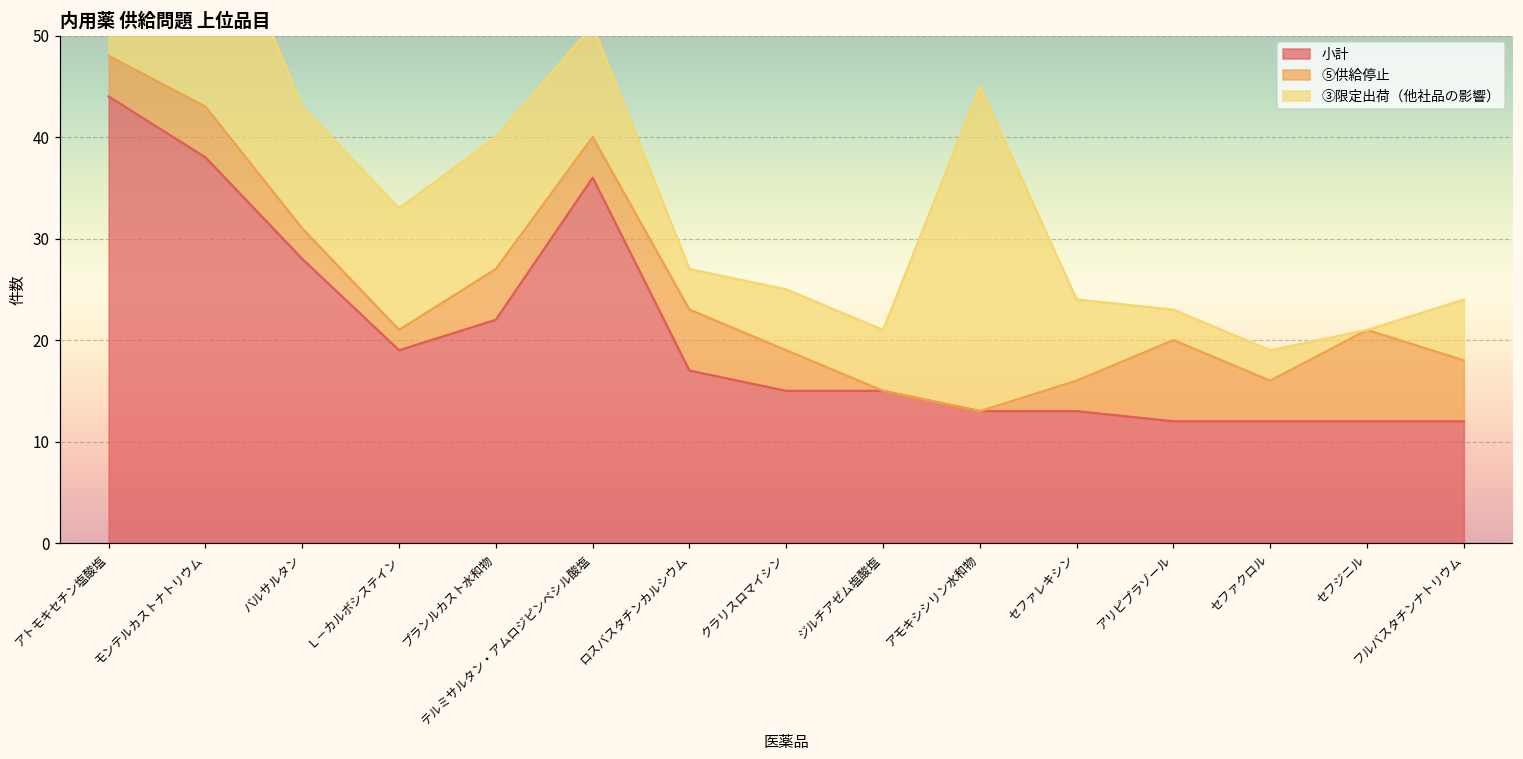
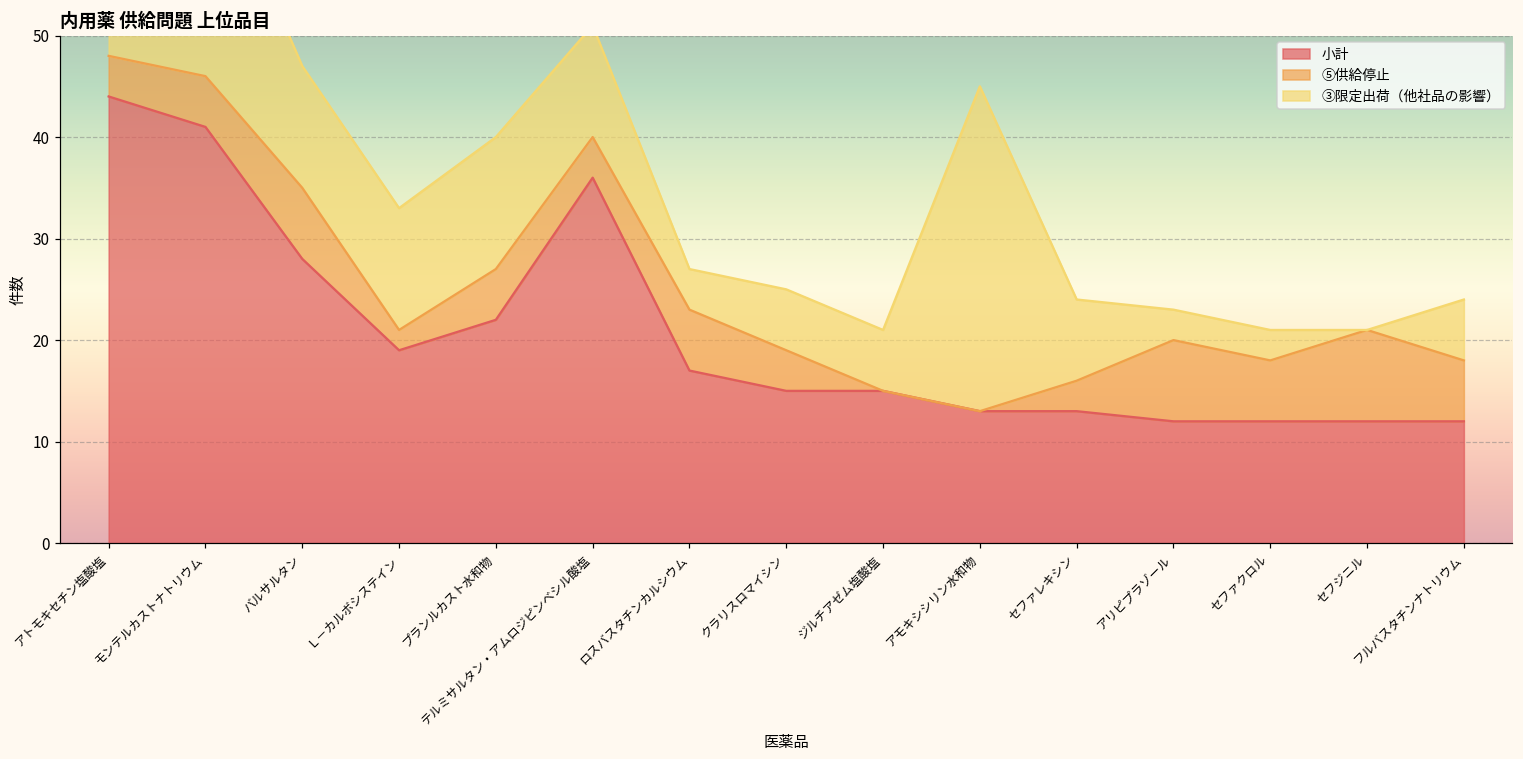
  {
    "小計": {
      "アトモキセチン塩酸塩": 44,
-     "モンテルカストナトリウム": 38,
+     "モンテルカストナトリウム": 41,
      "バルサルタン": 28,
      "Ｌ－カルボシステイン": 19,
      "プランルカスト水和物": 22,
      "テルミサルタン・アムロジピンベシル酸塩": 36,
      "ロスバスタチンカルシウム": 17,
      "クラリスロマイシン": 15,
      "セファレキシン": 13,
      "アリピプラゾール": 12,
      "セファクロル": 12,
      "セフジニル": 12,
      "フルバスタチンナトリウム": 12
    },
    "⑤供給停止": {
      "アトモキセチン塩酸塩": 4,
      "モンテルカストナトリウム": 5,
-     "バルサルタン": 3,
+     "バルサルタン": 7,
      "Ｌ－カルボシステイン": 2,
      "プランルカスト水和物": 5,
      "テルミサルタン・アムロジピンベシル酸塩": 4,
      "ロスバスタチンカルシウム": 6,
      "クラリスロマイシン": 4,
      "セファレキシン": 3,
      "アリピプラゾール": 8,
-     "セファクロル": 4,
+     "セファクロル": 6,
      "フルバスタチンナトリウム": 6
    },
    "③限定出荷（他社品の影響）": {
      "バルサルタン": 12,
      "Ｌ－カルボシステイン": 12,
      "プランルカスト水和物": 13,
      "ロスバスタチンカルシウム": 4,
      "クラリスロマイシン": 6,
      "ジルチアゼム塩酸塩": 6,
      "アモキシシリン水和物": 32,
      "セファレキシン": 8,
      "アリピプラゾール": 3,
      "セファクロル": 3,
      "フルバスタチンナトリウム": 6
    }
  }
